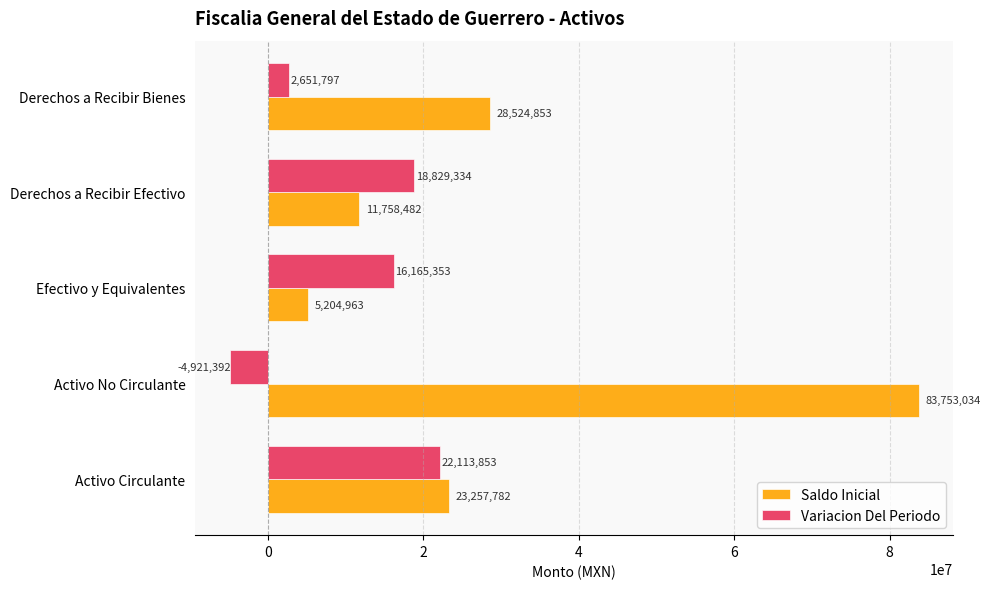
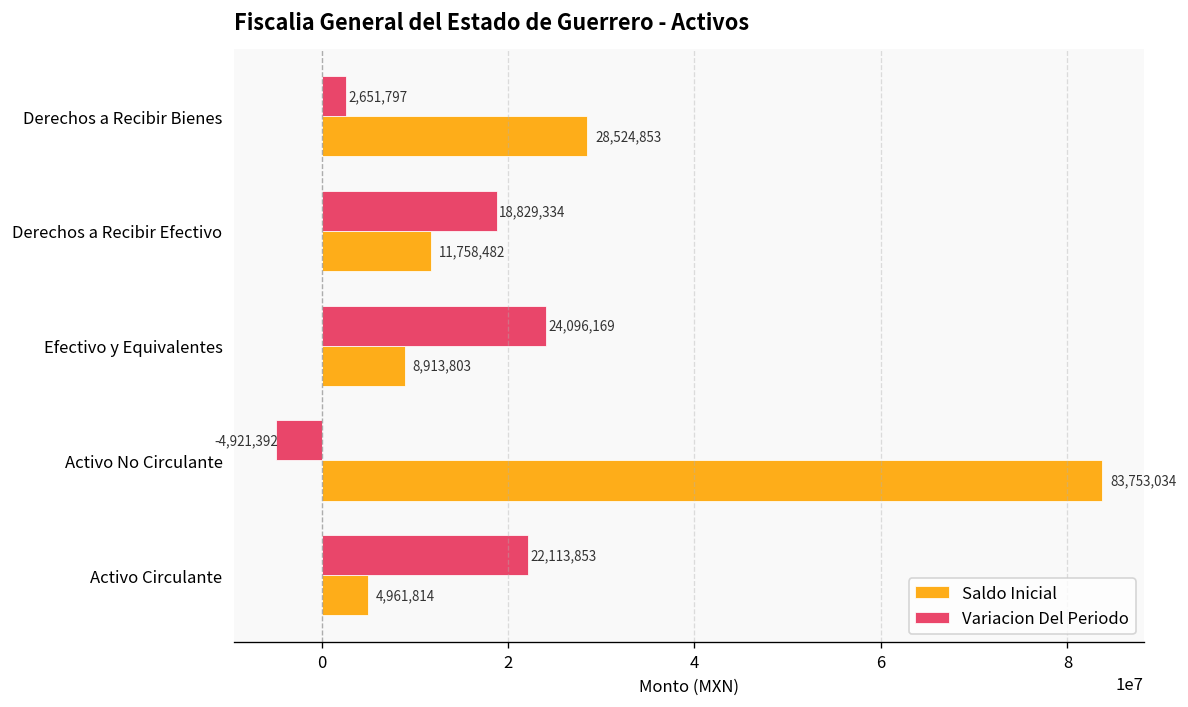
  {
    "Saldo Inicial": {
      "Derechos a Recibir Bienes": "28,524,853",
      "Derechos a Recibir Efectivo": "11,758,482",
-     "Efectivo y Equivalentes": "5,204,963",
+     "Efectivo y Equivalentes": "8,913,803",
      "Activo No Circulante": "83,753,034",
-     "Activo Circulante": "23,257,782"
+     "Activo Circulante": "4,961,814"
    },
    "Variacion Del Periodo": {
      "Derechos a Recibir Bienes": "2,651,797",
      "Derechos a Recibir Efectivo": "18,829,334",
-     "Efectivo y Equivalentes": "16,165,353",
+     "Efectivo y Equivalentes": "24,096,169",
      "Activo No Circulante": "-4,921,392",
      "Activo Circulante": "22,113,853"
    }
  }
